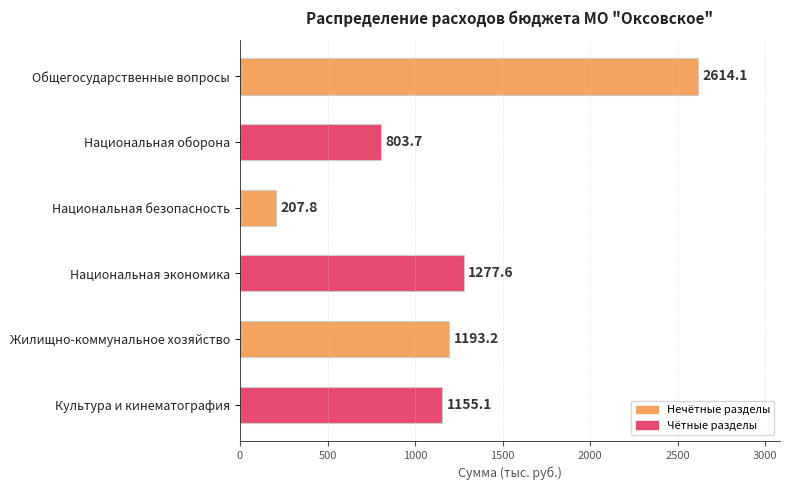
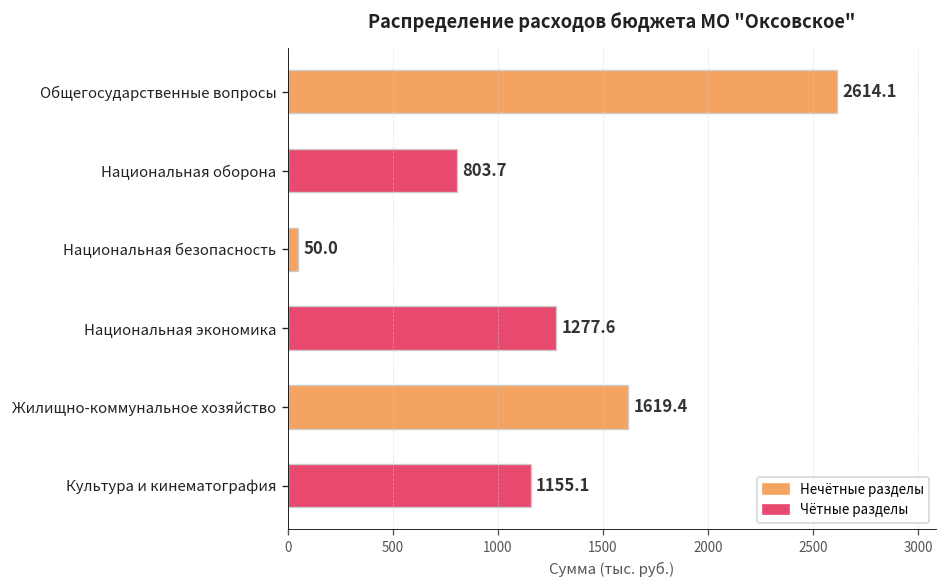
  {
    "Общегосударственные вопросы": 2614.1,
    "Национальная оборона": 803.7,
-   "Национальная безопасность": 207.8,
+   "Национальная безопасность": 50.0,
    "Национальная экономика": 1277.6,
-   "Жилищно-коммунальное хозяйство": 1193.2,
+   "Жилищно-коммунальное хозяйство": 1619.4,
    "Культура и кинематография": 1155.1
  }
